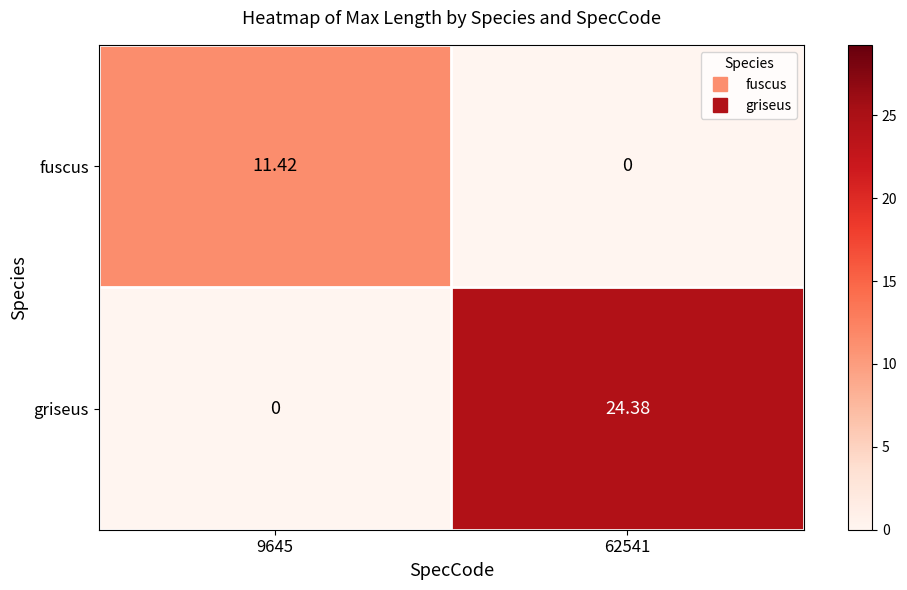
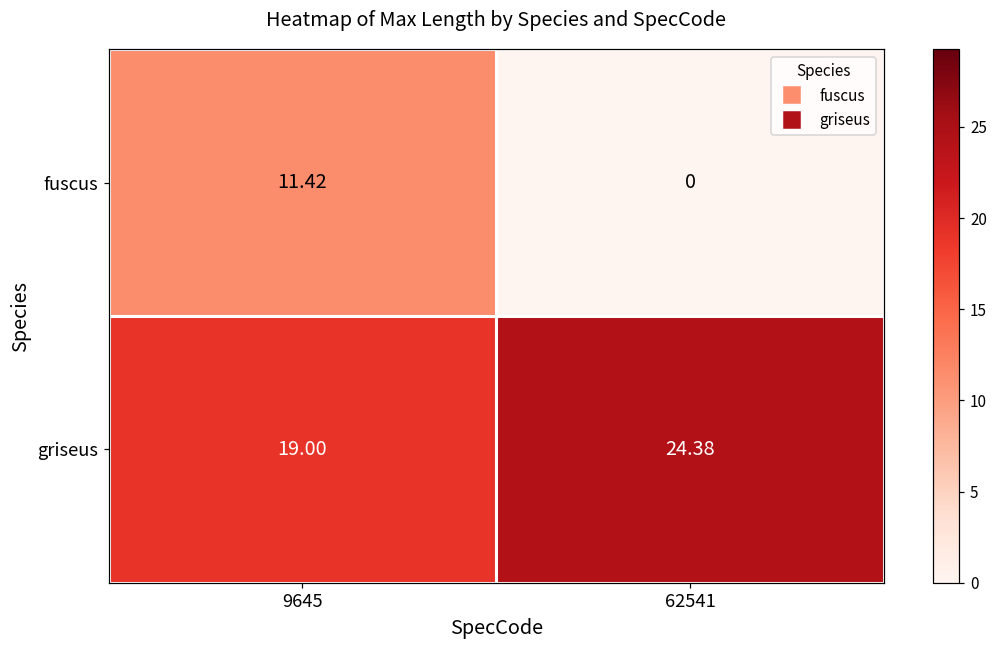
  {
    "fuscus": {
      "9645": 11.42,
      "62541": 0
    },
    "griseus": {
-     "9645": 0,
+     "9645": 19.00,
      "62541": 24.38
    }
  }
